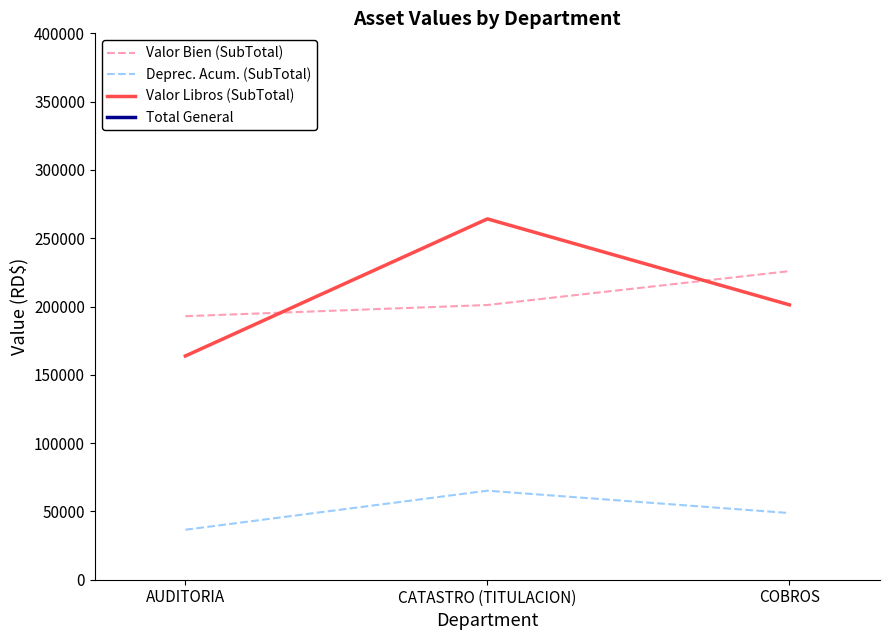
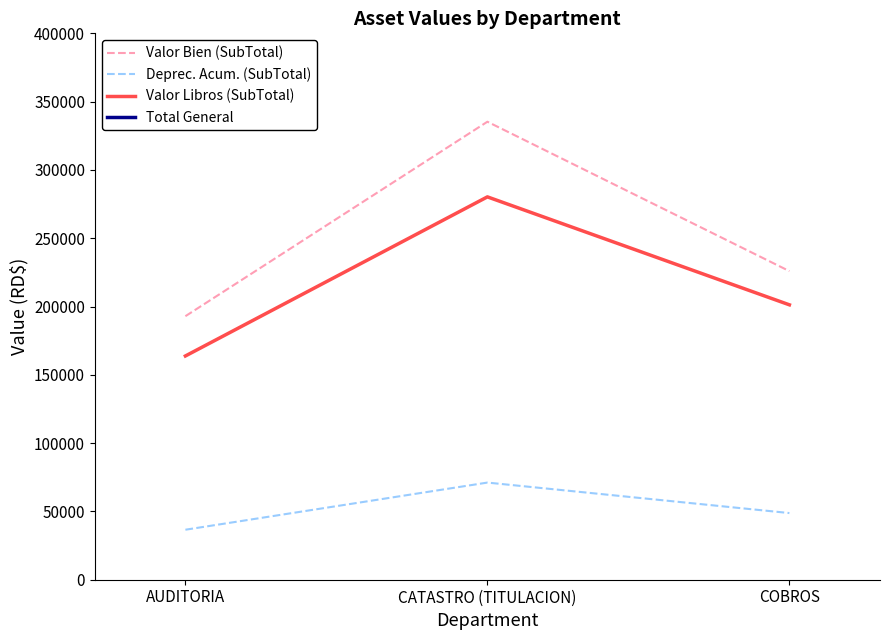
  {
    "Valor Bien (SubTotal)": {
      "AUDITORIA": 193000,
-     "CATASTRO (TITULACION)": 201000,
+     "CATASTRO (TITULACION)": 335000,
      "COBROS": 226000
    },
    "Deprec. Acum. (SubTotal)": {
      "AUDITORIA": 37000,
-     "CATASTRO (TITULACION)": 65000,
+     "CATASTRO (TITULACION)": 71000,
      "COBROS": 49000
    },
    "Valor Libros (SubTotal)": {
      "AUDITORIA": 164000,
-     "CATASTRO (TITULACION)": 264000,
+     "CATASTRO (TITULACION)": 280000,
      "COBROS": 201000
    }
  }
